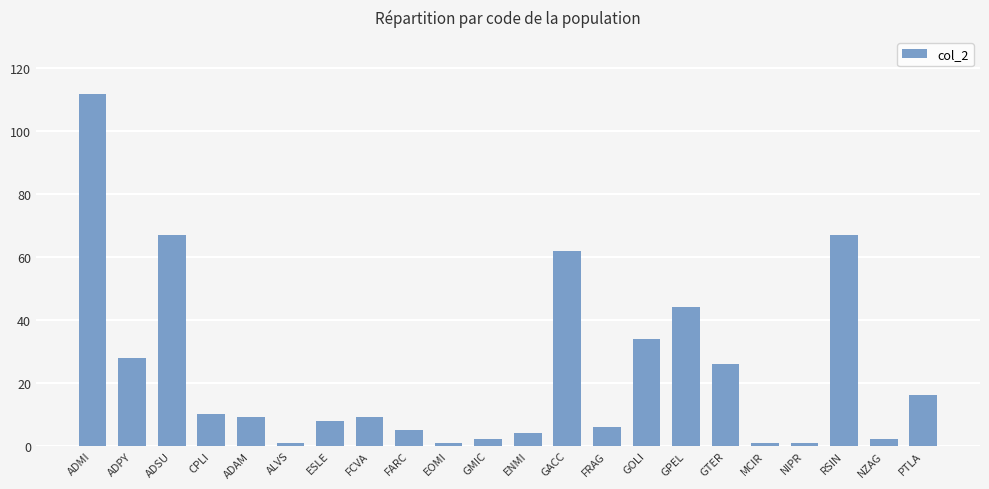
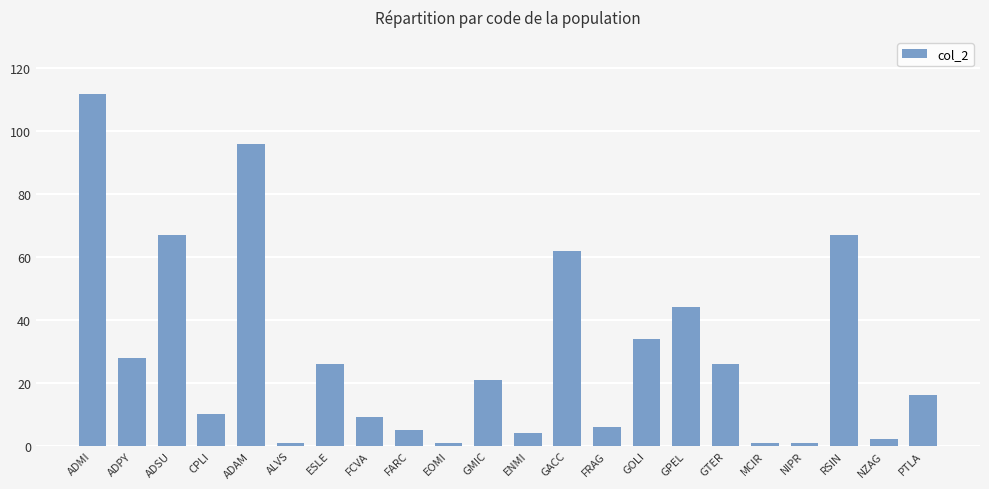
  {
    "ADMI": 112,
    "ADPY": 28,
    "ADSU": 67,
    "CPLI": 10,
-   "ADAM": 9,
+   "ADAM": 96,
    "ALVS": 1,
-   "ESLE": 8,
+   "ESLE": 26,
    "FCVA": 9,
    "FARC": 5,
    "EOMI": 1,
-   "GMIC": 2,
+   "GMIC": 21,
    "ENMI": 4,
    "GACC": 62,
    "FRAG": 6,
    "GOLI": 34,
    "GPEL": 44,
    "GTER": 26,
    "MCIR": 1,
    "NIPR": 1,
    "RSIN": 67,
    "NZAG": 2,
    "PTLA": 16
  }
